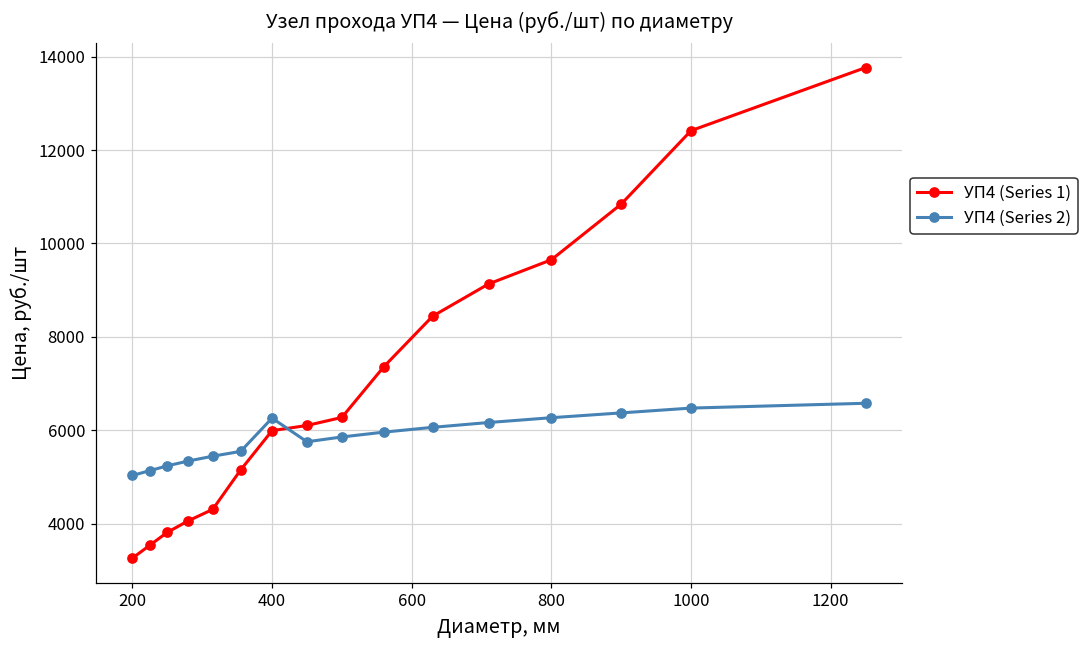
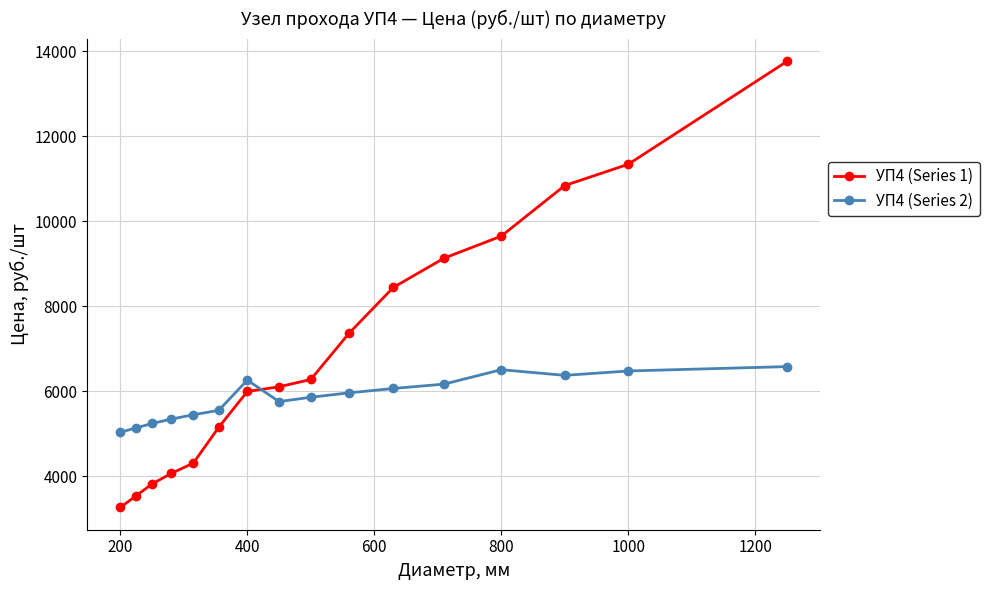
  {
    "УП4 (Series 1)": {
      "200": 3300,
      "400": 6000,
      "800": 9700,
-     "1000": 12400
+     "1000": 11300
    },
    "УП4 (Series 2)": {
      "200": 5000,
      "400": 6300,
-     "800": 6300,
+     "800": 6500,
      "1000": 6500
    }
  }
